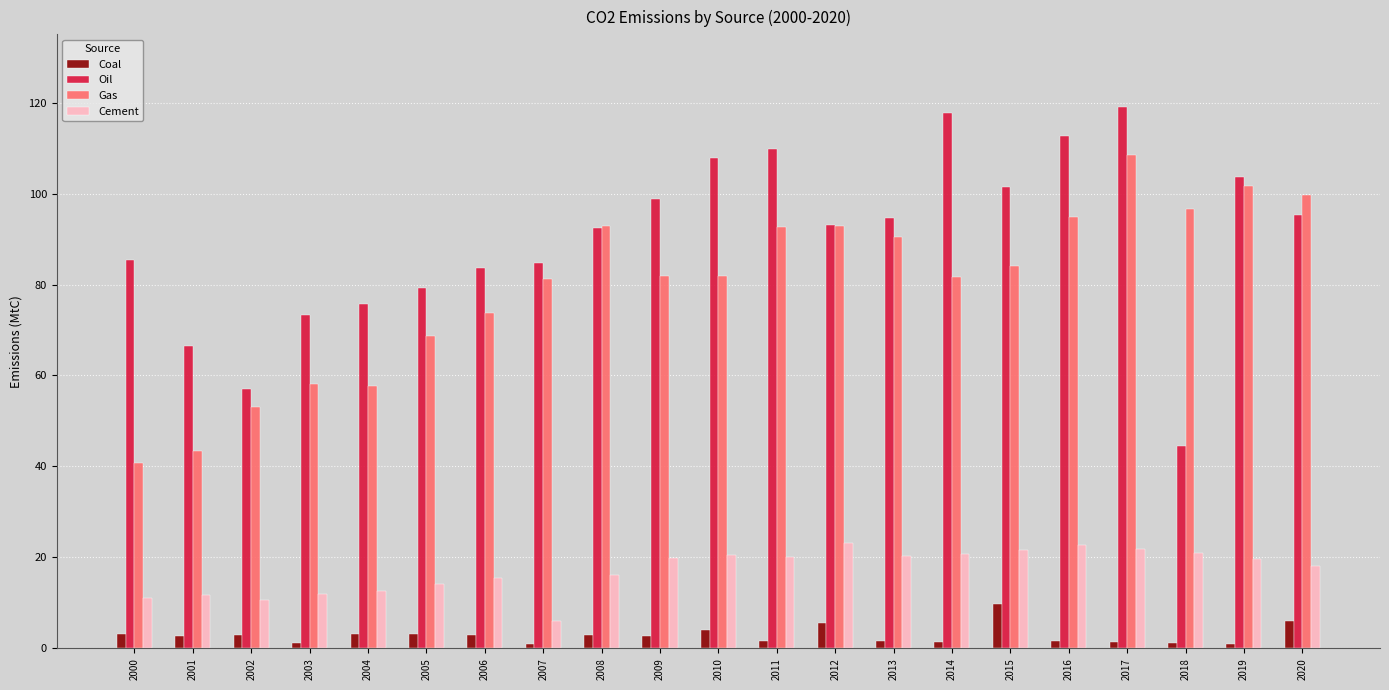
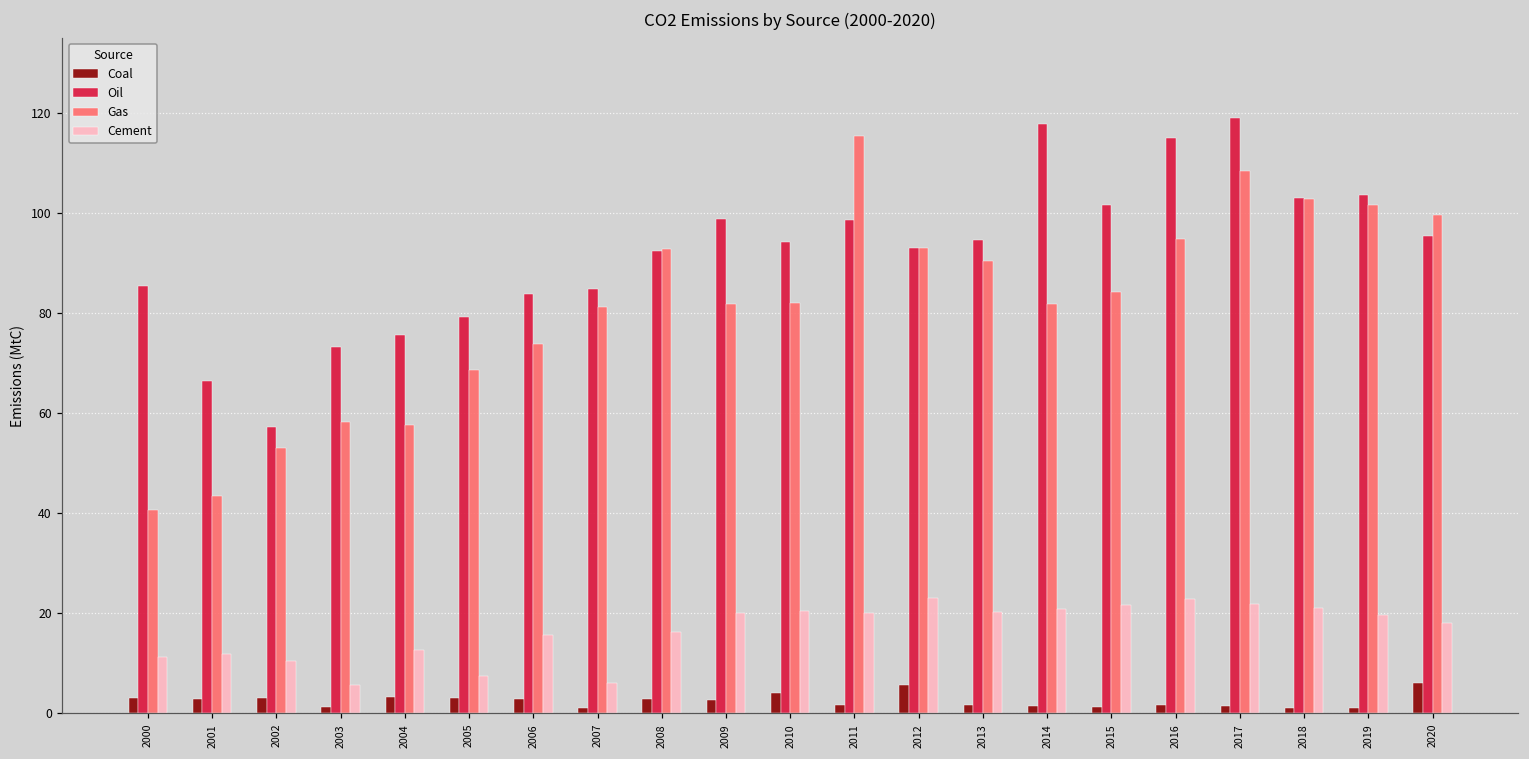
  {
    "Coal": {
      "2000": 3,
      "2001": 3,
      "2002": 3,
      "2003": 1,
      "2004": 3,
      "2005": 3,
      "2006": 3,
      "2007": 1,
      "2008": 3,
      "2009": 3,
      "2010": 4,
      "2011": 2,
      "2012": 6,
      "2013": 2,
      "2014": 1,
-     "2015": 10,
+     "2015": 1,
      "2016": 2,
      "2017": 1,
      "2018": 1,
      "2019": 1,
      "2020": 6
    },
    "Oil": {
      "2000": 85,
      "2001": 66,
      "2002": 57,
      "2003": 73,
      "2004": 76,
      "2005": 79,
      "2006": 84,
      "2007": 85,
      "2008": 92,
      "2009": 99,
-     "2010": 108,
-     "2011": 110,
+     "2010": 94,
+     "2011": 99,
      "2012": 93,
      "2013": 95,
      "2014": 118,
      "2015": 102,
-     "2016": 113,
+     "2016": 115,
      "2017": 119,
-     "2018": 45,
+     "2018": 103,
      "2019": 104,
      "2020": 95
    },
    "Gas": {
      "2000": 41,
      "2001": 43,
      "2002": 53,
      "2003": 58,
      "2004": 58,
      "2005": 69,
      "2006": 74,
      "2007": 81,
      "2008": 93,
      "2009": 82,
      "2010": 82,
-     "2011": 93,
+     "2011": 115,
      "2012": 93,
      "2013": 90,
      "2014": 82,
      "2015": 84,
      "2016": 95,
      "2017": 108,
-     "2018": 97,
+     "2018": 103,
      "2019": 102,
      "2020": 100
    },
    "Cement": {
      "2000": 11,
      "2001": 12,
      "2002": 11,
-     "2003": 12,
+     "2003": 6,
      "2004": 13,
-     "2005": 14,
+     "2005": 8,
      "2006": 16,
      "2007": 6,
      "2008": 16,
      "2009": 20,
      "2010": 21,
      "2011": 20,
      "2012": 23,
      "2013": 20,
      "2014": 21,
      "2015": 22,
      "2016": 23,
      "2017": 22,
      "2018": 21,
      "2019": 20,
      "2020": 18
    }
  }
